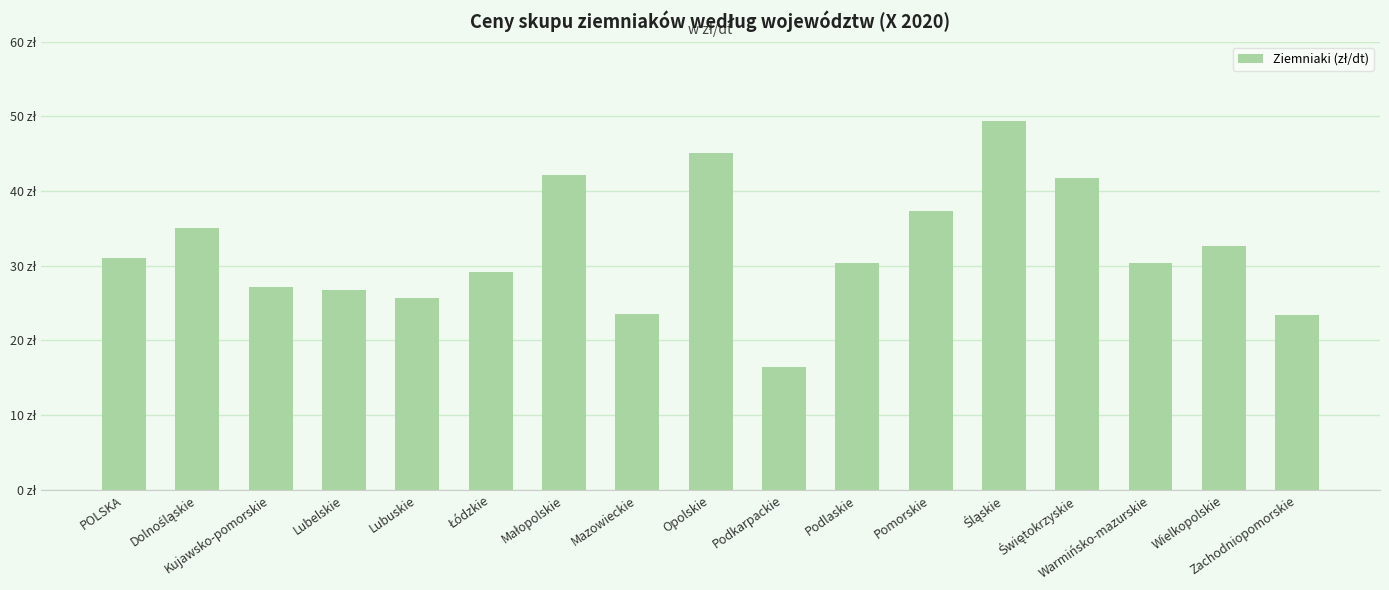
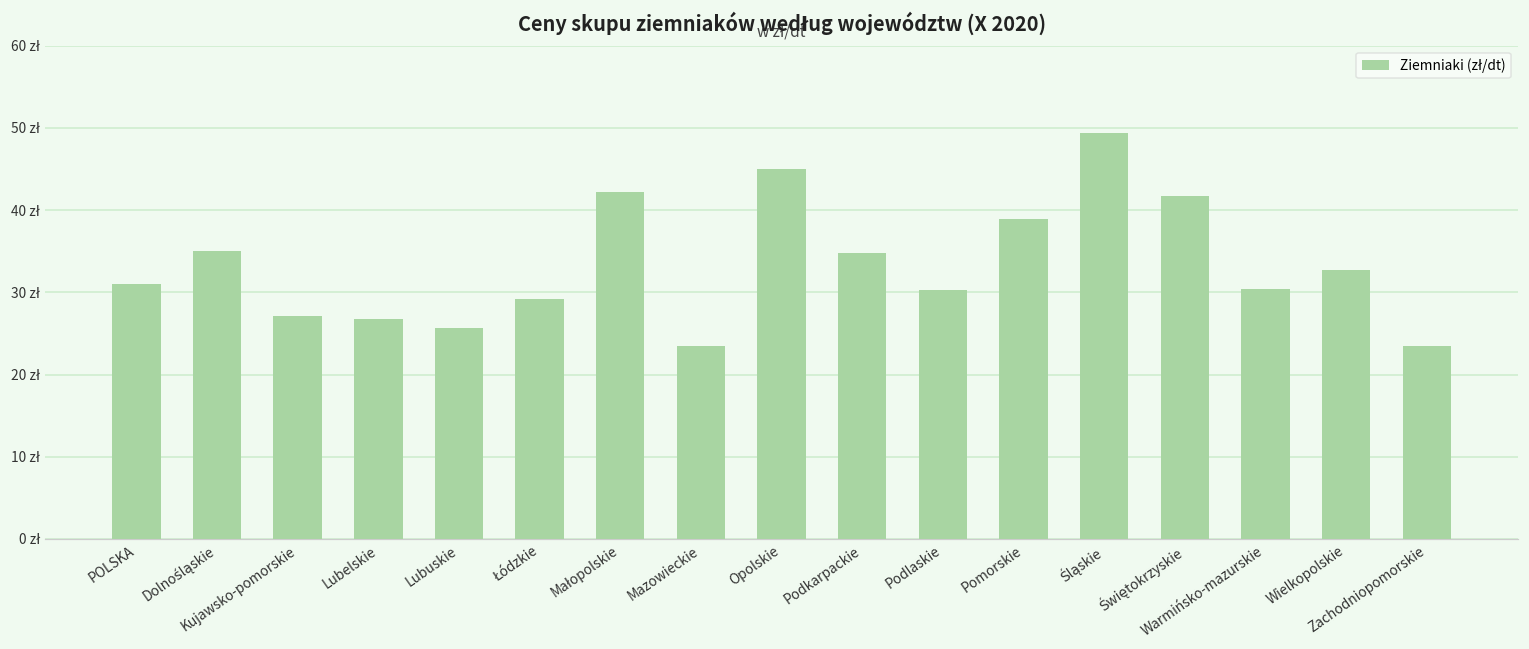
  {
    "POLSKA": "31 zł",
    "Dolnośląskie": "35 zł",
    "Kujawsko-pomorskie": "27 zł",
    "Lubelskie": "27 zł",
    "Lubuskie": "26 zł",
    "Łódzkie": "29 zł",
    "Małopolskie": "42 zł",
    "Mazowieckie": "23 zł",
    "Opolskie": "45 zł",
-   "Podkarpackie": "16 zł",
+   "Podkarpackie": "35 zł",
    "Podlaskie": "30 zł",
-   "Pomorskie": "37 zł",
+   "Pomorskie": "39 zł",
    "Śląskie": "49 zł",
    "Świętokrzyskie": "42 zł",
    "Warmińsko-mazurskie": "30 zł",
    "Wielkopolskie": "33 zł",
    "Zachodniopomorskie": "23 zł"
  }
